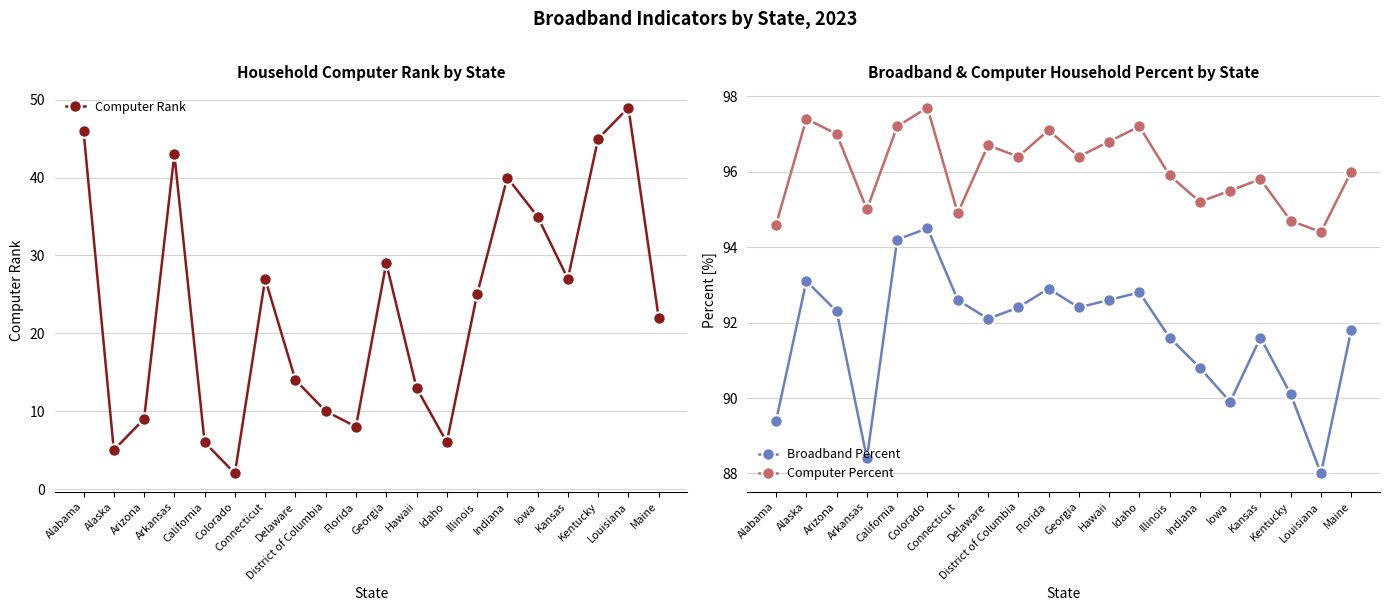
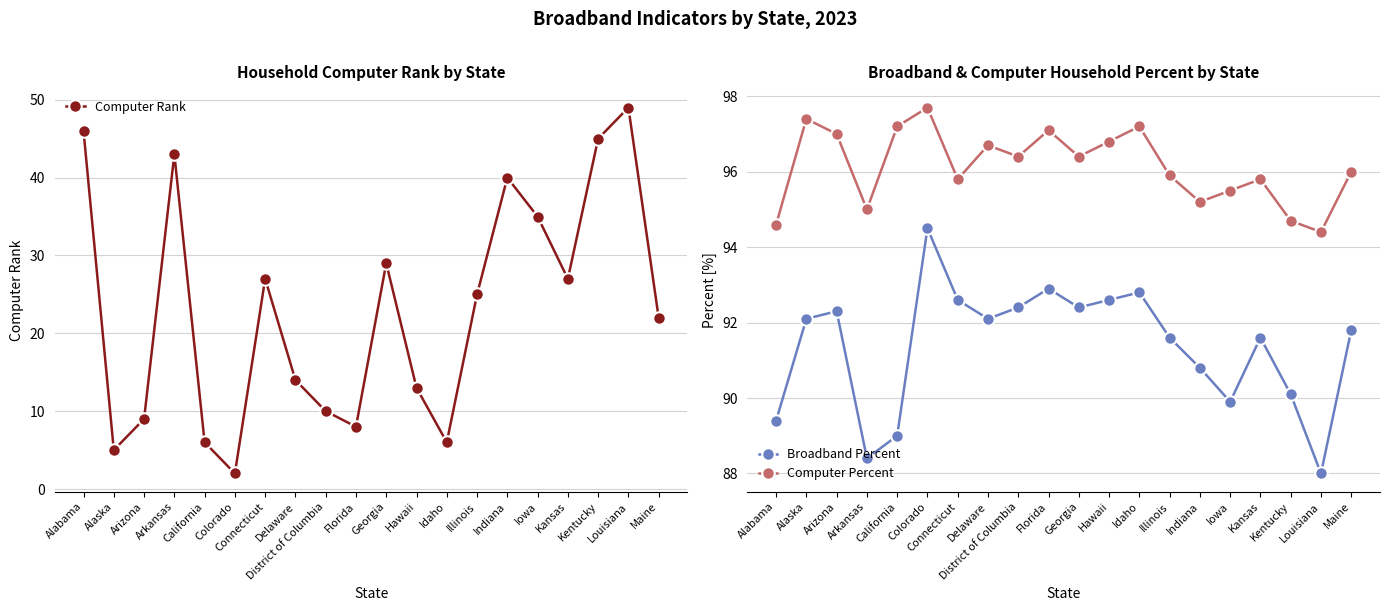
  {
    "Household Computer Rank by State": {
      "Alabama": 46,
      "Alaska": 5,
      "Arizona": 9,
      "Arkansas": 43,
      "California": 6,
      "Colorado": 2,
      "Connecticut": 27,
      "Delaware": 14,
      "District of Columbia": 10,
      "Florida": 8,
      "Georgia": 29,
      "Hawaii": 13,
      "Idaho": 6,
      "Illinois": 25,
      "Indiana": 40,
      "Iowa": 35,
      "Kansas": 27,
      "Kentucky": 45,
      "Louisiana": 49,
      "Maine": 22
    },
    "Broadband & Computer Household Percent by State": {
      "Broadband Percent": {
        "Alabama": 89.4,
-       "Alaska": 93.1,
+       "Alaska": 92.1,
        "Arizona": 92.3,
        "Arkansas": 88.4,
-       "California": 94.2,
+       "California": 89.0,
        "Colorado": 94.5,
        "Connecticut": 92.6,
        "Delaware": 92.1,
        "District of Columbia": 92.4,
        "Florida": 92.9,
        "Georgia": 92.4,
        "Hawaii": 92.6,
        "Idaho": 92.8,
        "Illinois": 91.6,
        "Indiana": 90.8,
        "Iowa": 89.9,
        "Kansas": 91.6,
        "Kentucky": 90.1,
        "Louisiana": 88.0,
        "Maine": 91.8
      },
      "Computer Percent": {
        "Alabama": 94.6,
        "Alaska": 97.4,
        "Arizona": 97.0,
        "Arkansas": 95.0,
        "California": 97.2,
        "Colorado": 97.7,
-       "Connecticut": 94.9,
+       "Connecticut": 95.8,
        "Delaware": 96.7,
        "District of Columbia": 96.4,
        "Florida": 97.1,
        "Georgia": 96.4,
        "Hawaii": 96.8,
        "Idaho": 97.2,
        "Illinois": 95.9,
        "Indiana": 95.2,
        "Iowa": 95.5,
        "Kansas": 95.8,
        "Kentucky": 94.7,
        "Louisiana": 94.4,
        "Maine": 96.0
      }
    }
  }
